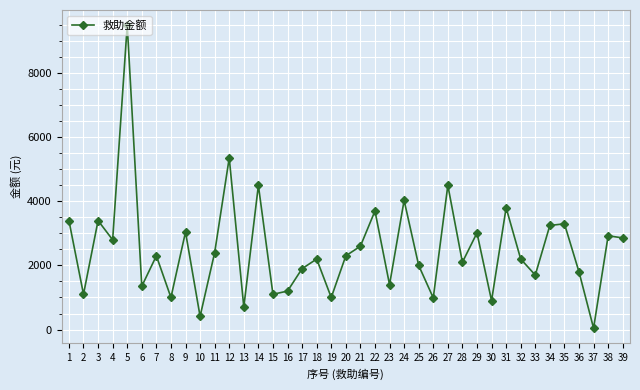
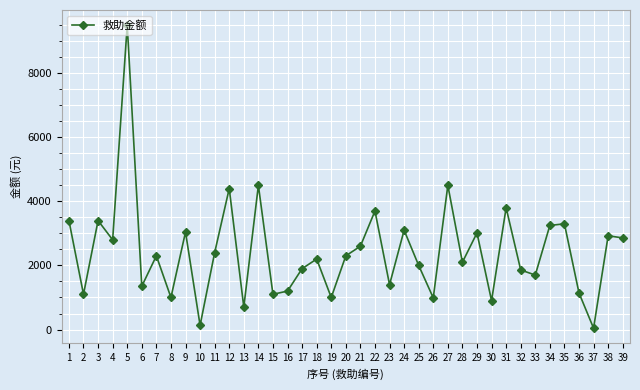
  {
    "1": 3400,
    "2": 1100,
    "3": 3400,
    "4": 2800,
    "6": 1400,
    "7": 2300,
    "8": 1000,
    "9": 3000,
-   "10": 400,
+   "10": 100,
    "11": 2400,
-   "12": 5400,
+   "12": 4400,
    "13": 700,
    "14": 4500,
    "15": 1100,
    "16": 1200,
    "17": 1900,
    "18": 2200,
    "19": 1000,
    "20": 2300,
    "21": 2600,
    "22": 3700,
    "23": 1400,
-   "24": 4000,
+   "24": 3100,
    "25": 2000,
    "26": 1000,
    "27": 4500,
    "28": 2100,
    "29": 3000,
    "30": 900,
    "31": 3800,
-   "32": 2200,
+   "32": 1900,
    "33": 1700,
    "34": 3200,
    "35": 3300,
-   "36": 1800,
+   "36": 1100,
    "37": 0,
    "38": 2900,
    "39": 2900
  }
